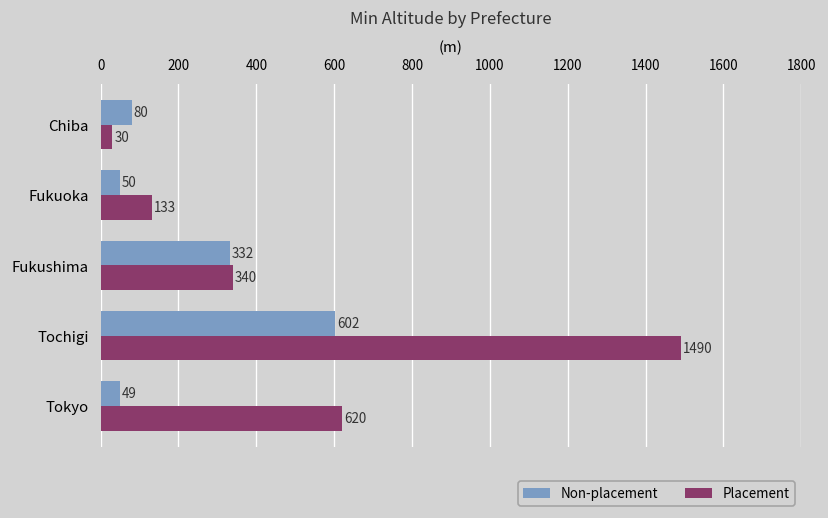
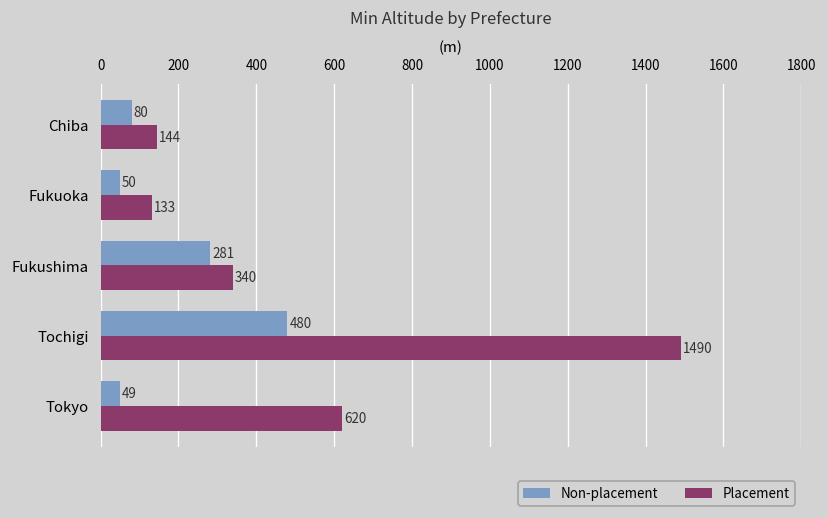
  {
    "Non-placement": {
      "Chiba": 80,
      "Fukuoka": 50,
-     "Fukushima": 332,
-     "Tochigi": 602,
+     "Fukushima": 281,
+     "Tochigi": 480,
      "Tokyo": 49
    },
    "Placement": {
-     "Chiba": 30,
+     "Chiba": 144,
      "Fukuoka": 133,
      "Fukushima": 340,
      "Tochigi": 1490,
      "Tokyo": 620
    }
  }
